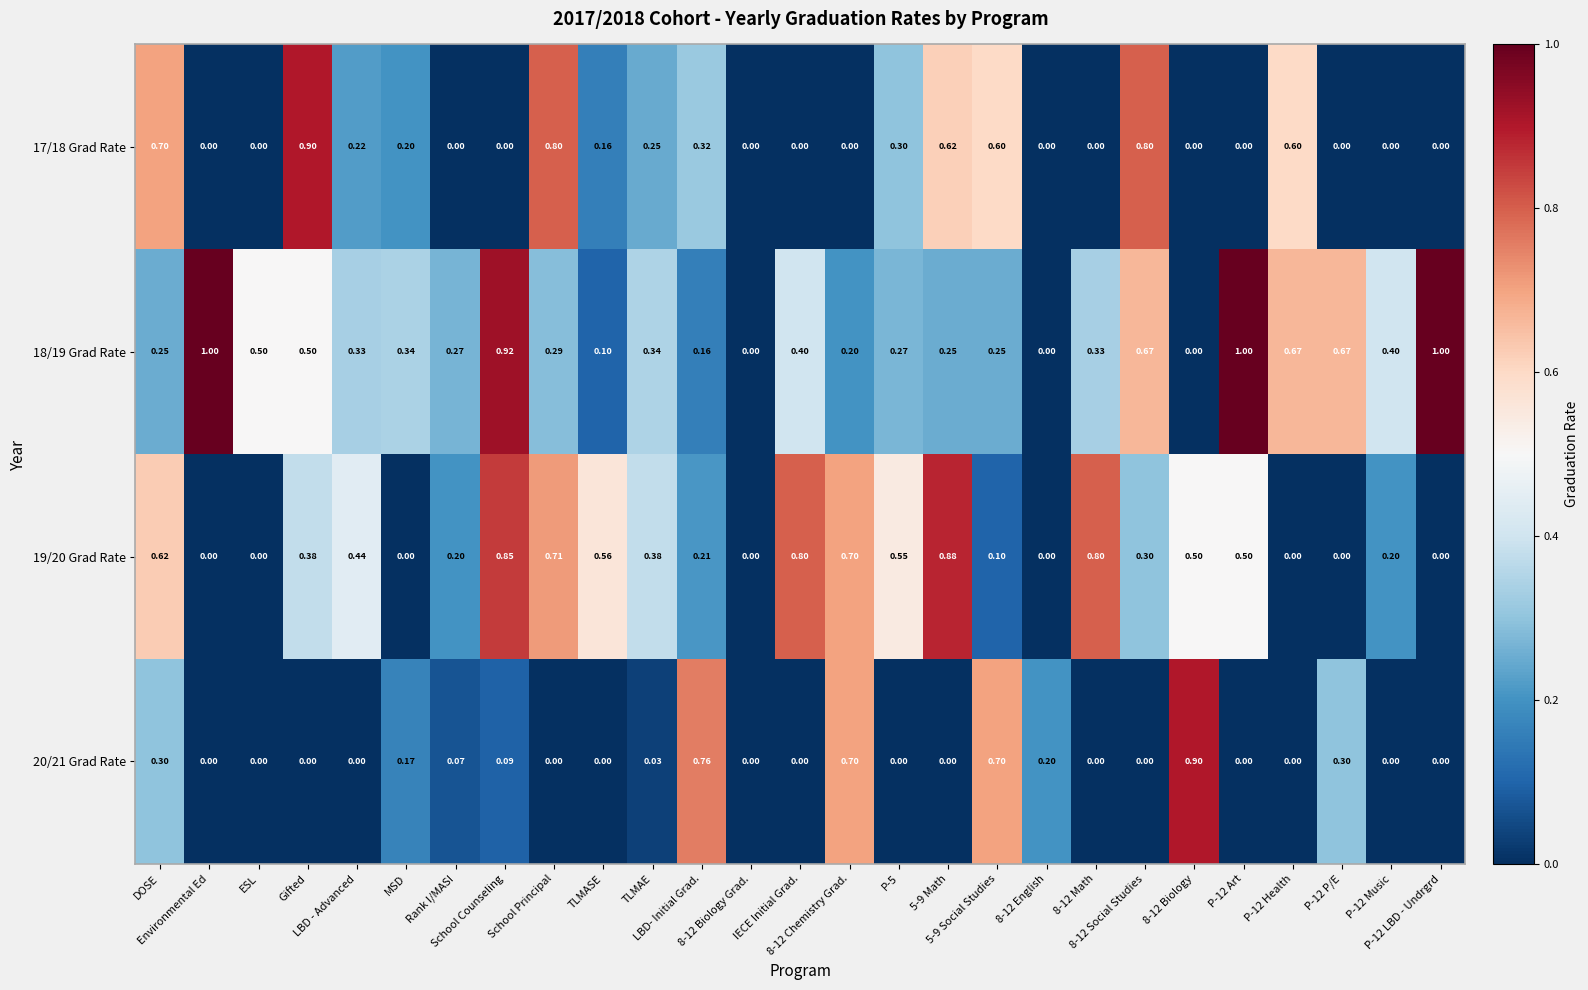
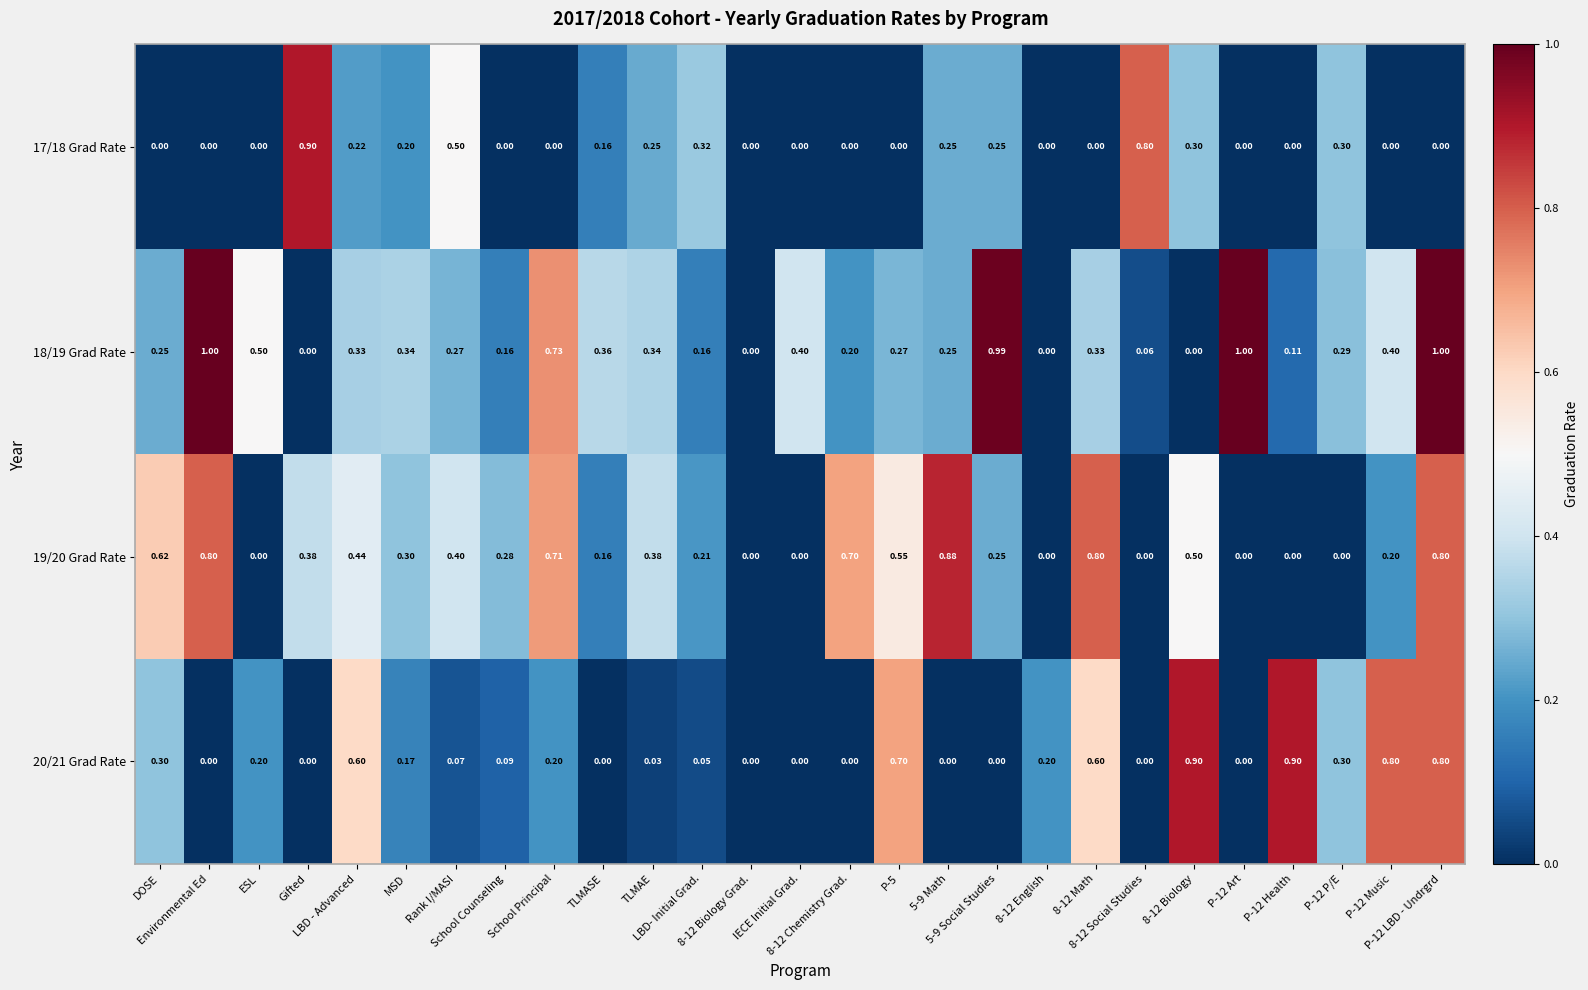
  {
    "17/18 Grad Rate": {
-     "DOSE": 0.70,
+     "DOSE": 0.00,
      "Environmental Ed": 0.00,
      "ESL": 0.00,
      "Gifted": 0.90,
      "LBD - Advanced": 0.22,
      "MSD": 0.20,
-     "Rank I/MASI": 0.00,
+     "Rank I/MASI": 0.50,
      "School Counseling": 0.00,
-     "School Principal": 0.80,
+     "School Principal": 0.00,
      "TLMASE": 0.16,
      "TLMAE": 0.25,
      "LBD- Initial Grad.": 0.32,
      "8-12 Biology Grad.": 0.00,
      "IECE Initial Grad.": 0.00,
      "8-12 Chemistry Grad.": 0.00,
-     "P-5": 0.30,
-     "5-9 Math": 0.62,
-     "5-9 Social Studies": 0.60,
+     "P-5": 0.00,
+     "5-9 Math": 0.25,
+     "5-9 Social Studies": 0.25,
      "8-12 English": 0.00,
      "8-12 Math": 0.00,
      "8-12 Social Studies": 0.80,
-     "8-12 Biology": 0.00,
+     "8-12 Biology": 0.30,
      "P-12 Art": 0.00,
-     "P-12 Health": 0.60,
-     "P-12 P/E": 0.00,
+     "P-12 Health": 0.00,
+     "P-12 P/E": 0.30,
      "P-12 Music": 0.00,
      "P-12 LBD - Undrgrd": 0.00
    },
    "18/19 Grad Rate": {
      "DOSE": 0.25,
      "Environmental Ed": 1.00,
      "ESL": 0.50,
-     "Gifted": 0.50,
+     "Gifted": 0.00,
      "LBD - Advanced": 0.33,
      "MSD": 0.34,
      "Rank I/MASI": 0.27,
-     "School Counseling": 0.92,
-     "School Principal": 0.29,
-     "TLMASE": 0.10,
+     "School Counseling": 0.16,
+     "School Principal": 0.73,
+     "TLMASE": 0.36,
      "TLMAE": 0.34,
      "LBD- Initial Grad.": 0.16,
      "8-12 Biology Grad.": 0.00,
      "IECE Initial Grad.": 0.40,
      "8-12 Chemistry Grad.": 0.20,
      "P-5": 0.27,
      "5-9 Math": 0.25,
-     "5-9 Social Studies": 0.25,
+     "5-9 Social Studies": 0.99,
      "8-12 English": 0.00,
      "8-12 Math": 0.33,
-     "8-12 Social Studies": 0.67,
+     "8-12 Social Studies": 0.06,
      "8-12 Biology": 0.00,
      "P-12 Art": 1.00,
-     "P-12 Health": 0.67,
-     "P-12 P/E": 0.67,
+     "P-12 Health": 0.11,
+     "P-12 P/E": 0.29,
      "P-12 Music": 0.40,
      "P-12 LBD - Undrgrd": 1.00
    },
    "19/20 Grad Rate": {
      "DOSE": 0.62,
-     "Environmental Ed": 0.00,
+     "Environmental Ed": 0.80,
      "ESL": 0.00,
      "Gifted": 0.38,
      "LBD - Advanced": 0.44,
-     "MSD": 0.00,
-     "Rank I/MASI": 0.20,
-     "School Counseling": 0.85,
+     "MSD": 0.30,
+     "Rank I/MASI": 0.40,
+     "School Counseling": 0.28,
      "School Principal": 0.71,
-     "TLMASE": 0.56,
+     "TLMASE": 0.16,
      "TLMAE": 0.38,
      "LBD- Initial Grad.": 0.21,
      "8-12 Biology Grad.": 0.00,
-     "IECE Initial Grad.": 0.80,
+     "IECE Initial Grad.": 0.00,
      "8-12 Chemistry Grad.": 0.70,
      "P-5": 0.55,
      "5-9 Math": 0.88,
-     "5-9 Social Studies": 0.10,
+     "5-9 Social Studies": 0.25,
      "8-12 English": 0.00,
      "8-12 Math": 0.80,
-     "8-12 Social Studies": 0.30,
+     "8-12 Social Studies": 0.00,
      "8-12 Biology": 0.50,
-     "P-12 Art": 0.50,
+     "P-12 Art": 0.00,
      "P-12 Health": 0.00,
      "P-12 P/E": 0.00,
      "P-12 Music": 0.20,
-     "P-12 LBD - Undrgrd": 0.00
+     "P-12 LBD - Undrgrd": 0.80
    },
    "20/21 Grad Rate": {
      "DOSE": 0.30,
      "Environmental Ed": 0.00,
-     "ESL": 0.00,
+     "ESL": 0.20,
      "Gifted": 0.00,
-     "LBD - Advanced": 0.00,
+     "LBD - Advanced": 0.60,
      "MSD": 0.17,
      "Rank I/MASI": 0.07,
      "School Counseling": 0.09,
-     "School Principal": 0.00,
+     "School Principal": 0.20,
      "TLMASE": 0.00,
      "TLMAE": 0.03,
-     "LBD- Initial Grad.": 0.76,
+     "LBD- Initial Grad.": 0.05,
      "8-12 Biology Grad.": 0.00,
      "IECE Initial Grad.": 0.00,
-     "8-12 Chemistry Grad.": 0.70,
-     "P-5": 0.00,
+     "8-12 Chemistry Grad.": 0.00,
+     "P-5": 0.70,
      "5-9 Math": 0.00,
-     "5-9 Social Studies": 0.70,
+     "5-9 Social Studies": 0.00,
      "8-12 English": 0.20,
-     "8-12 Math": 0.00,
+     "8-12 Math": 0.60,
      "8-12 Social Studies": 0.00,
      "8-12 Biology": 0.90,
      "P-12 Art": 0.00,
-     "P-12 Health": 0.00,
+     "P-12 Health": 0.90,
      "P-12 P/E": 0.30,
-     "P-12 Music": 0.00,
-     "P-12 LBD - Undrgrd": 0.00
+     "P-12 Music": 0.80,
+     "P-12 LBD - Undrgrd": 0.80
    }
  }
